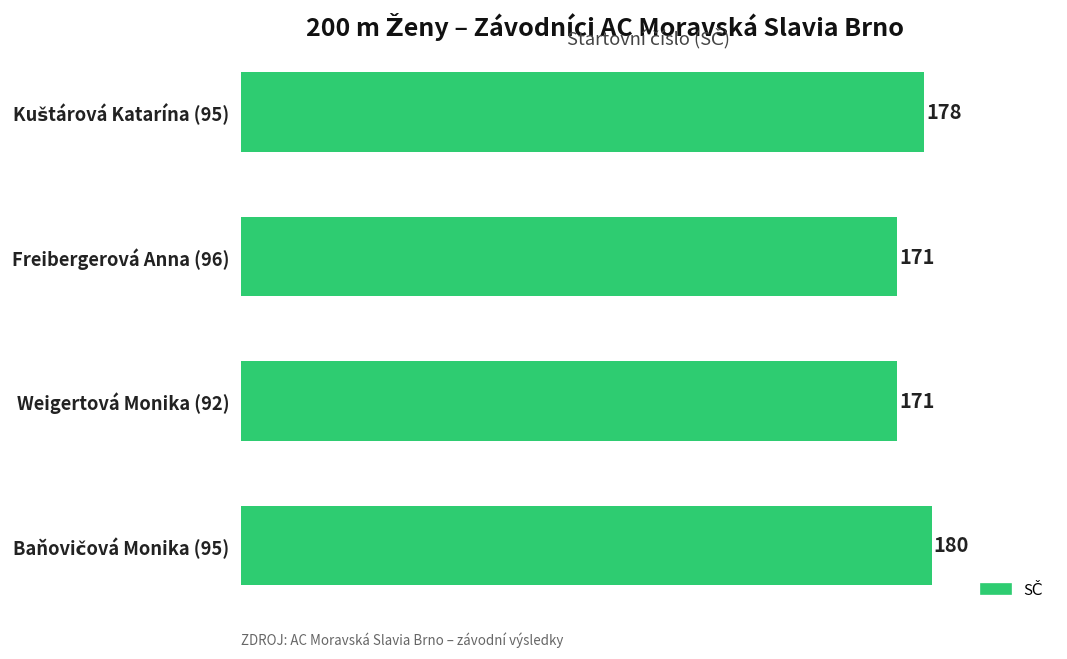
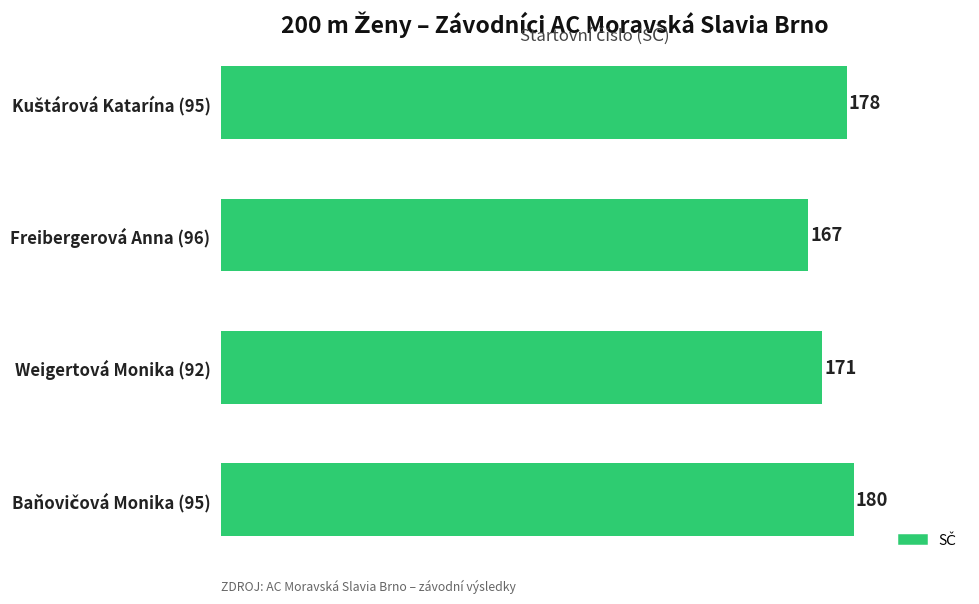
  {
    "Kuštárová Katarína (95)": 178,
-   "Freibergerová Anna (96)": 171,
+   "Freibergerová Anna (96)": 167,
    "Weigertová Monika (92)": 171,
    "Baňovičová Monika (95)": 180
  }
